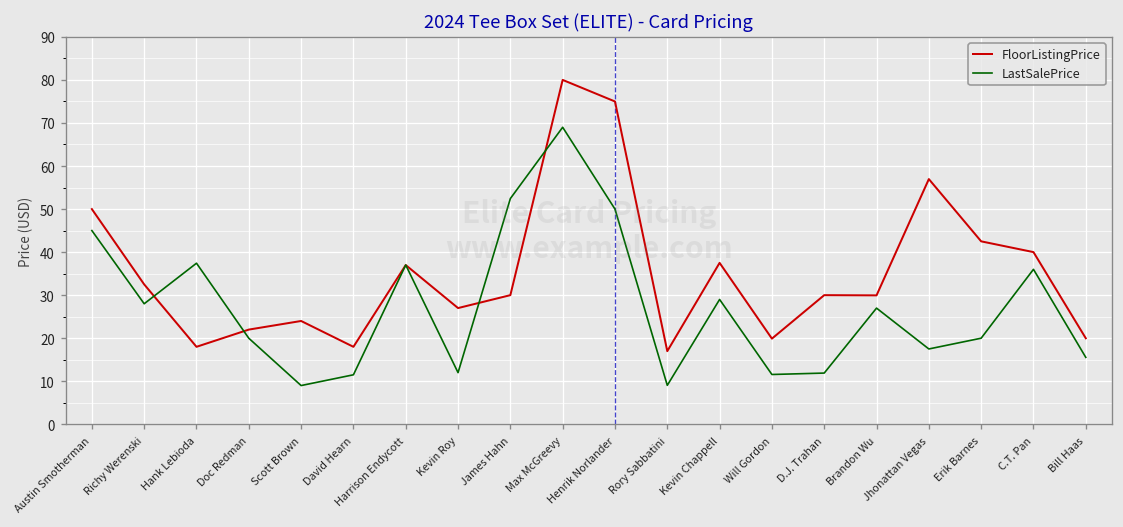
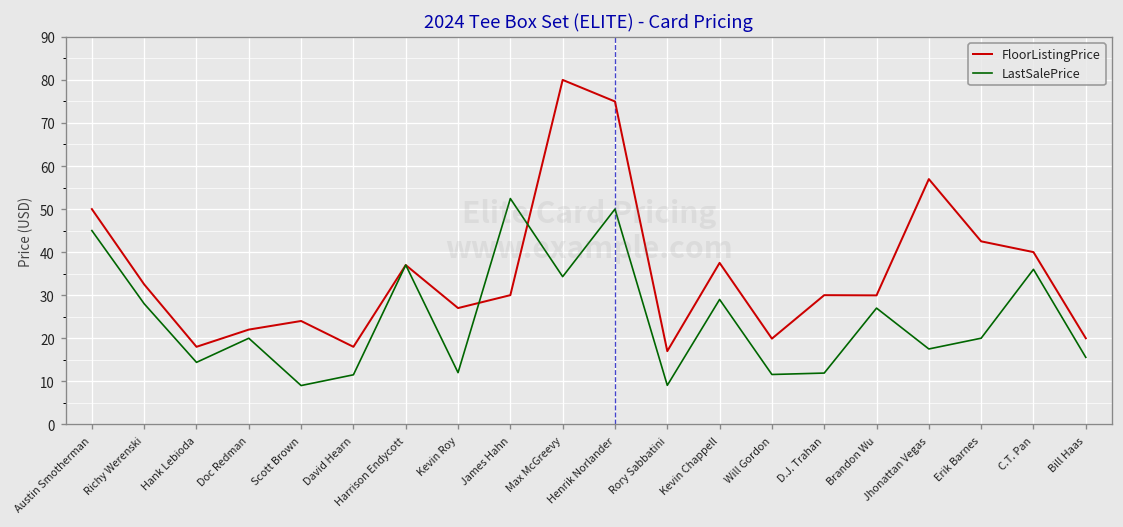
  {
    "FloorListingPrice": {
      "Austin Smotherman": 50,
      "Richy Werenski": 33,
      "Hank Lebioda": 18,
      "Doc Redman": 22,
      "Scott Brown": 24,
      "David Hearn": 18,
      "Kevin Roy": 27,
      "James Hahn": 30,
      "Max McGreevy": 80,
      "Henrik Norlander": 75,
      "Rory Sabbatini": 17,
      "Kevin Chappell": 38,
      "Will Gordon": 20,
      "D.J. Trahan": 30,
      "Brandon Wu": 30,
      "Jhonattan Vegas": 57,
      "Erik Barnes": 43,
      "C.T. Pan": 40,
      "Bill Haas": 20
    },
    "LastSalePrice": {
      "Austin Smotherman": 45,
      "Richy Werenski": 28,
-     "Hank Lebioda": 37,
+     "Hank Lebioda": 14,
      "Doc Redman": 20,
      "Scott Brown": 9,
      "David Hearn": 12,
      "Kevin Roy": 12,
      "James Hahn": 52,
-     "Max McGreevy": 69,
+     "Max McGreevy": 34,
      "Henrik Norlander": 50,
      "Rory Sabbatini": 9,
      "Kevin Chappell": 29,
      "Will Gordon": 12,
      "D.J. Trahan": 12,
      "Brandon Wu": 27,
      "Jhonattan Vegas": 18,
      "Erik Barnes": 20,
      "C.T. Pan": 36,
      "Bill Haas": 16
    }
  }
